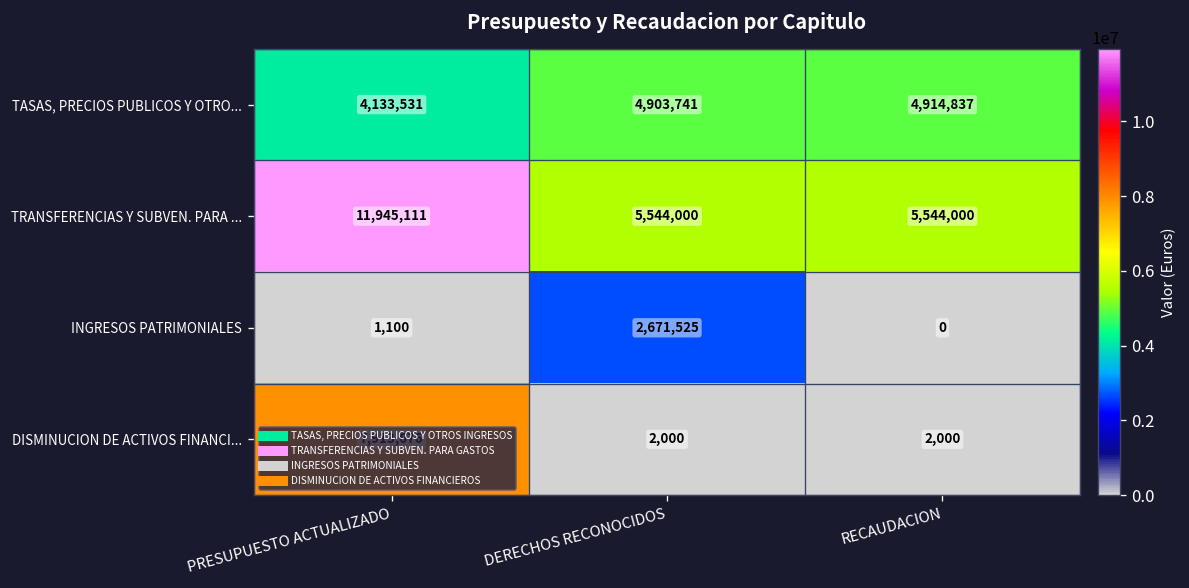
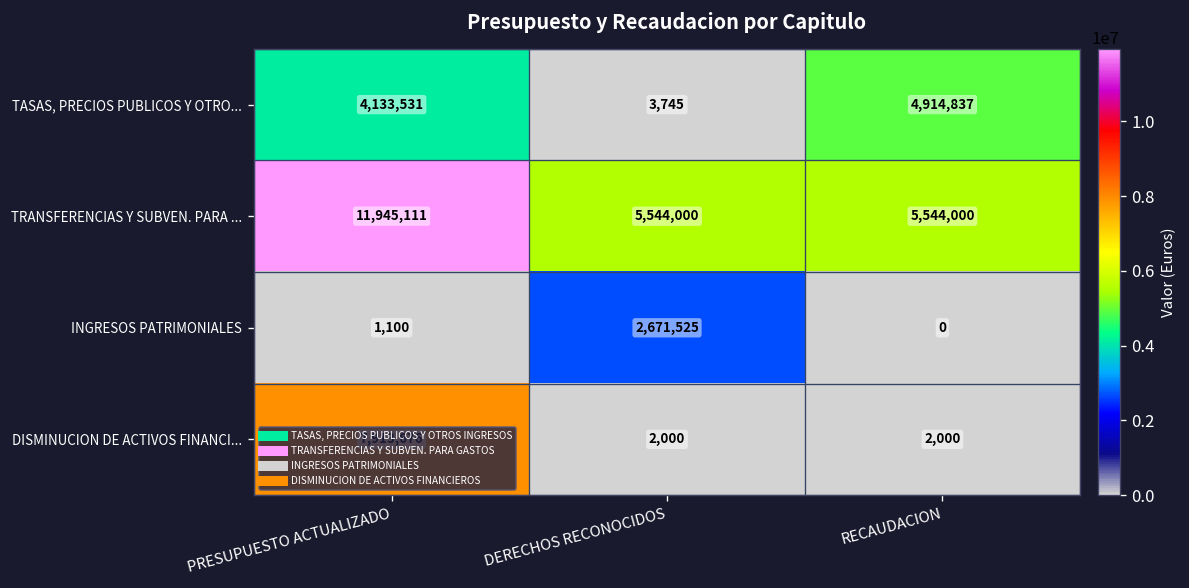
  {
    "TASAS, PRECIOS PUBLICOS Y OTRO...": {
-     "DERECHOS RECONOCIDOS": "4,903,741"
+     "DERECHOS RECONOCIDOS": "3,745"
    }
  }
